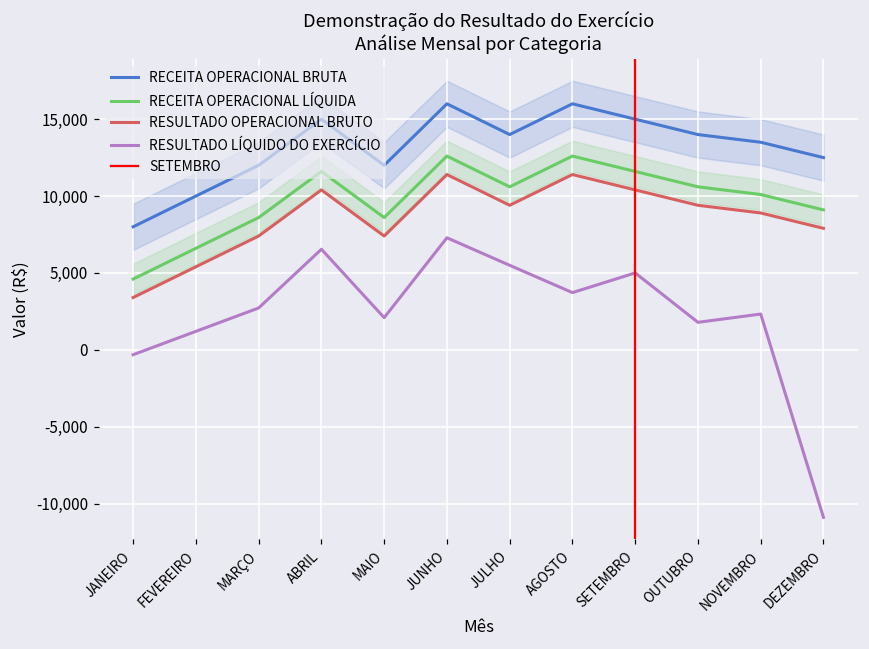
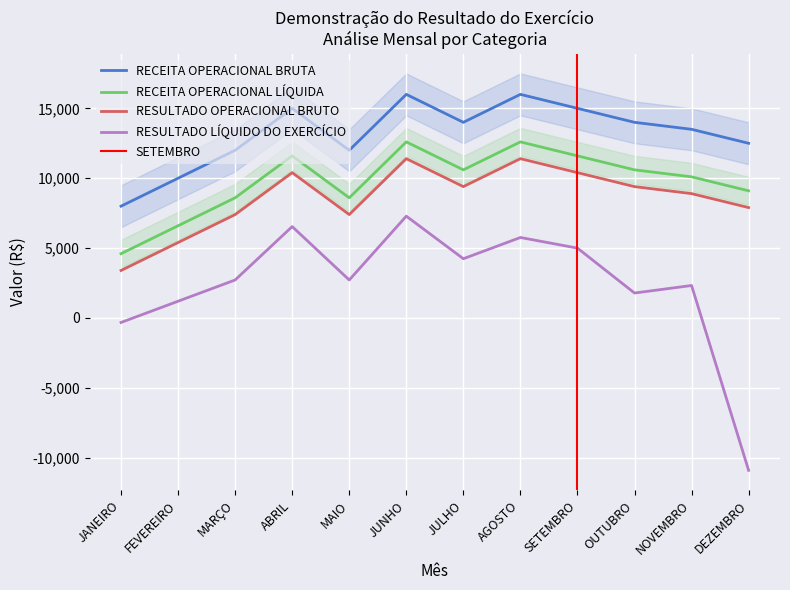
  {
    "RESULTADO OPERACIONAL BRUTO": {
      "JANEIRO": "3,400",
      "FEVEREIRO": "5,400",
      "MARÇO": "7,400",
      "ABRIL": "10,400",
      "MAIO": "7,400",
      "JUNHO": "11,400",
      "JULHO": "9,400",
      "AGOSTO": "11,400",
      "SETEMBRO": "10,400",
      "OUTUBRO": "9,400",
      "NOVEMBRO": "8,900",
      "DEZEMBRO": "7,900"
    },
    "RESULTADO LÍQUIDO DO EXERCÍCIO": {
      "JANEIRO": "-300",
      "FEVEREIRO": "1,200",
      "MARÇO": "2,700",
      "ABRIL": "6,500",
-     "MAIO": "2,100",
+     "MAIO": "2,700",
      "JUNHO": "7,300",
-     "JULHO": "5,500",
-     "AGOSTO": "3,700",
+     "JULHO": "4,200",
+     "AGOSTO": "5,800",
      "SETEMBRO": "5,000",
      "OUTUBRO": "1,800",
      "NOVEMBRO": "2,300",
      "DEZEMBRO": "-10,900"
    }
  }
